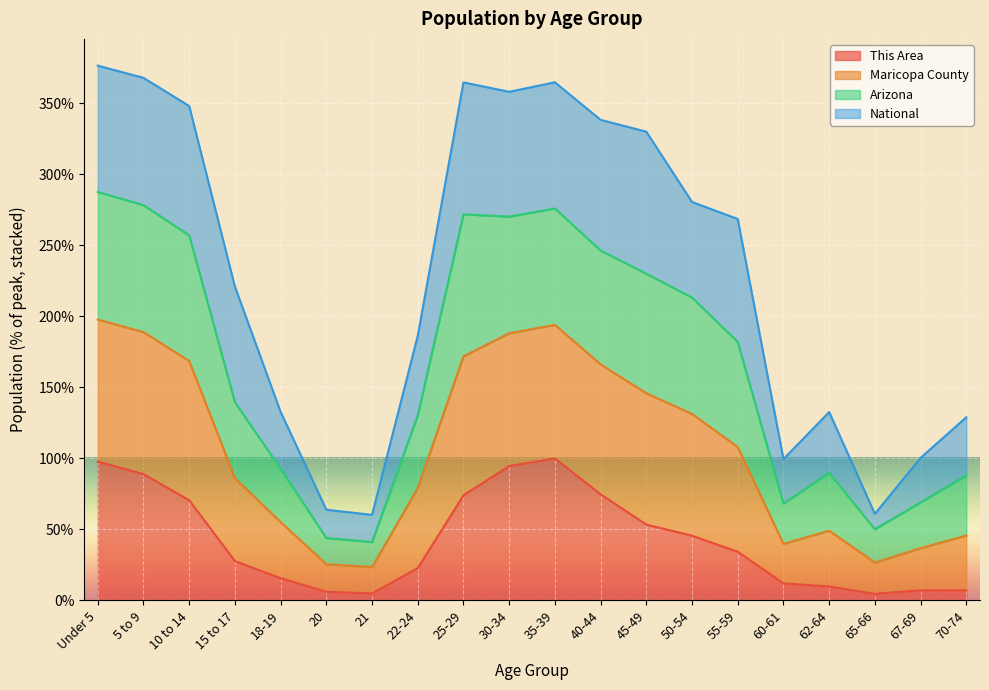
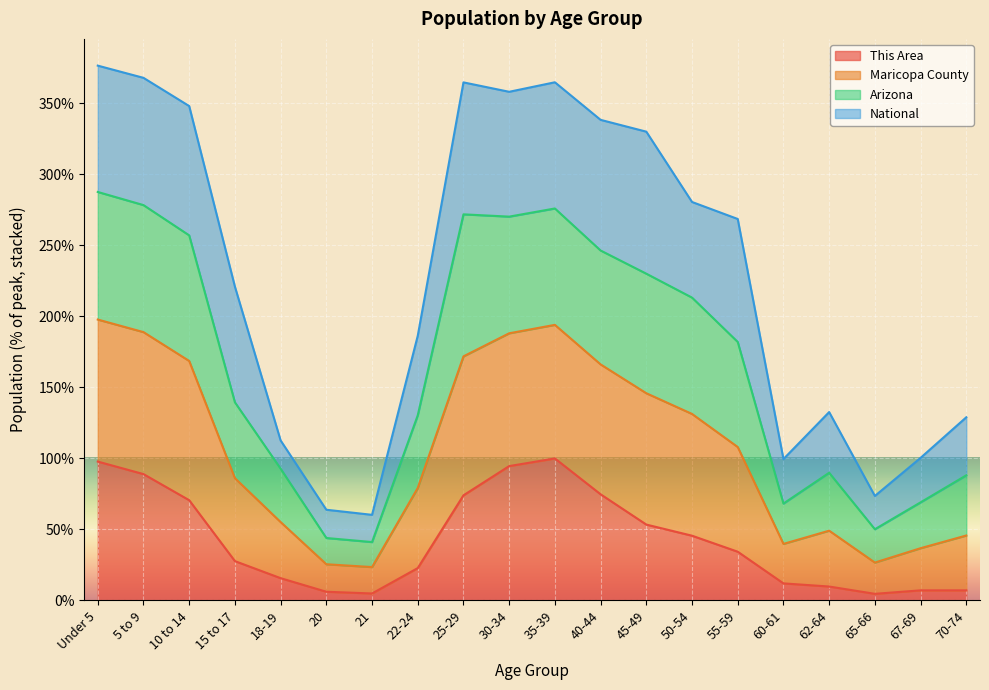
  {
    "Arizona": {
      "Under 5": "90%",
      "5 to 9": "89%",
      "10 to 14": "88%",
      "15 to 17": "53%",
      "18-19": "38%",
      "20": "18%",
      "21": "18%",
      "22-24": "51%",
      "25-29": "100%",
      "30-34": "82%",
      "35-39": "82%",
      "40-44": "80%",
      "45-49": "84%",
      "50-54": "82%",
      "55-59": "74%",
      "60-61": "28%",
      "62-64": "41%",
      "65-66": "23%",
      "67-69": "32%",
      "70-74": "42%"
    },
    "National": {
      "Under 5": "89%",
      "5 to 9": "90%",
      "10 to 14": "91%",
      "15 to 17": "81%",
-     "18-19": "40%",
+     "18-19": "20%",
      "20": "20%",
      "21": "19%",
      "22-24": "56%",
      "25-29": "93%",
      "30-34": "88%",
      "35-39": "89%",
      "40-44": "92%",
      "45-49": "100%",
      "50-54": "67%",
      "55-59": "87%",
      "60-61": "31%",
      "62-64": "43%",
-     "65-66": "11%",
+     "65-66": "23%",
      "67-69": "31%",
      "70-74": "41%"
    }
  }
